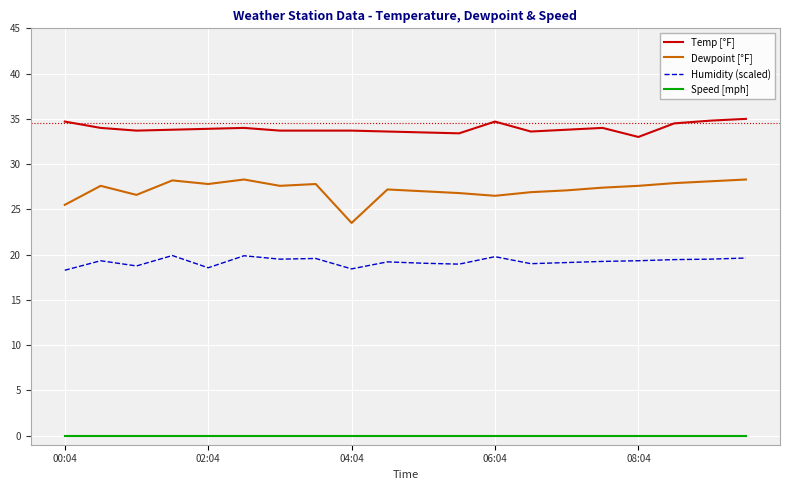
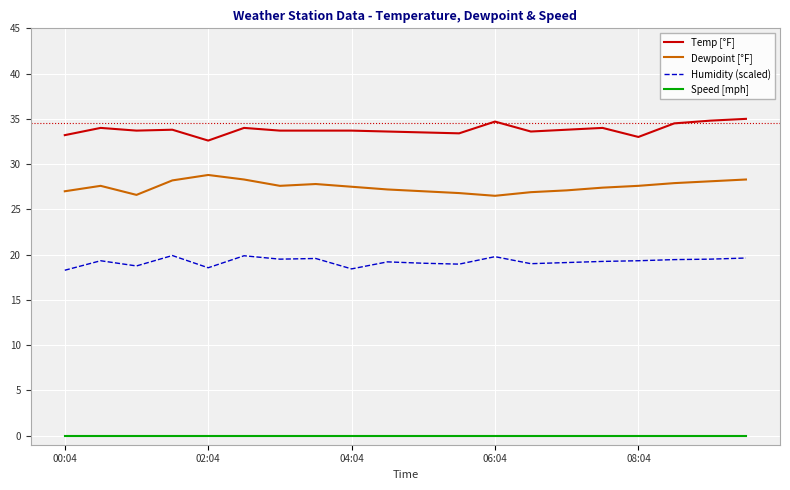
  {
    "Temp [°F]": {
-     "00:04": 35,
-     "02:04": 34,
+     "00:04": 33,
+     "02:04": 33,
      "04:04": 34,
      "06:04": 35,
      "08:04": 33
    },
    "Dewpoint [°F]": {
-     "00:04": 26,
-     "02:04": 28,
-     "04:04": 24,
+     "00:04": 27,
+     "02:04": 29,
+     "04:04": 28,
      "06:04": 27,
      "08:04": 28
    },
    "Humidity (scaled)": {
      "00:04": 18,
      "02:04": 19,
      "04:04": 18,
      "06:04": 20,
      "08:04": 19
    },
    "Speed [mph]": {
      "00:04": 0,
      "02:04": 0,
      "04:04": 0,
      "06:04": 0,
      "08:04": 0
    }
  }
